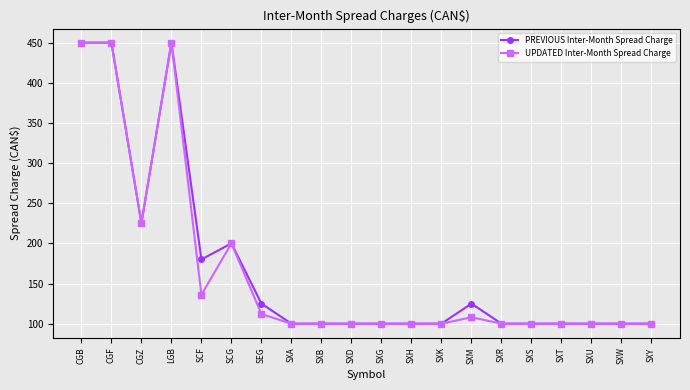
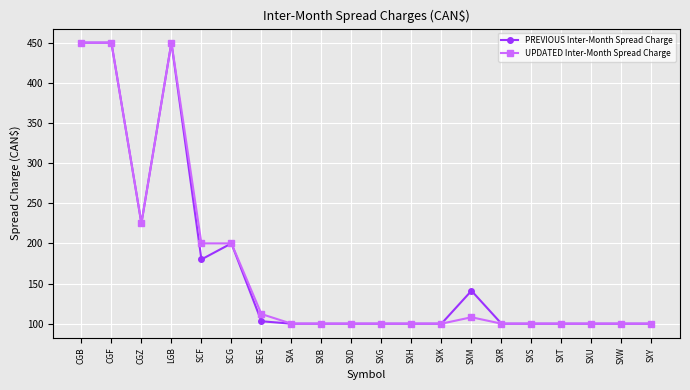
  {
    "PREVIOUS Inter-Month Spread Charge": {
      "SCF": 180,
-     "SEG": 130,
-     "SXM": 130
+     "SEG": 100,
+     "SXM": 140
    },
    "UPDATED Inter-Month Spread Charge": {
-     "SCF": 140,
+     "SCF": 200,
      "SEG": 110,
      "SXM": 110
    }
  }
